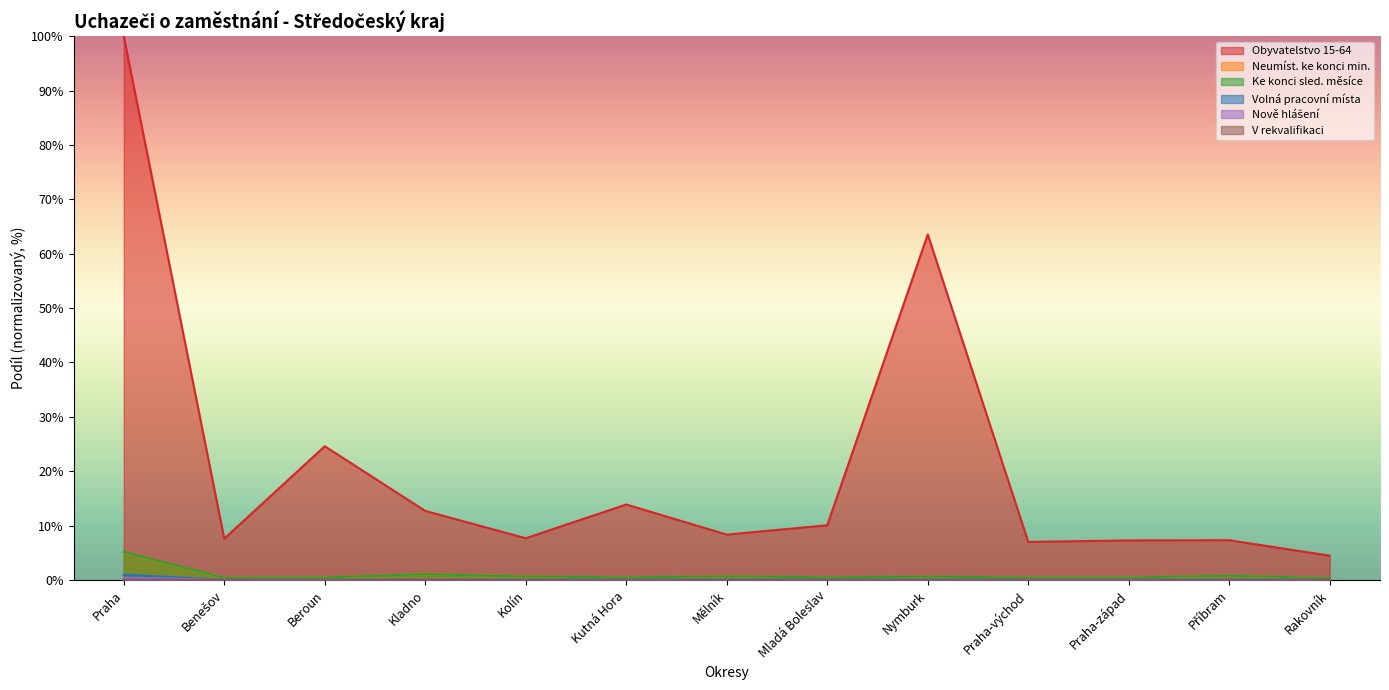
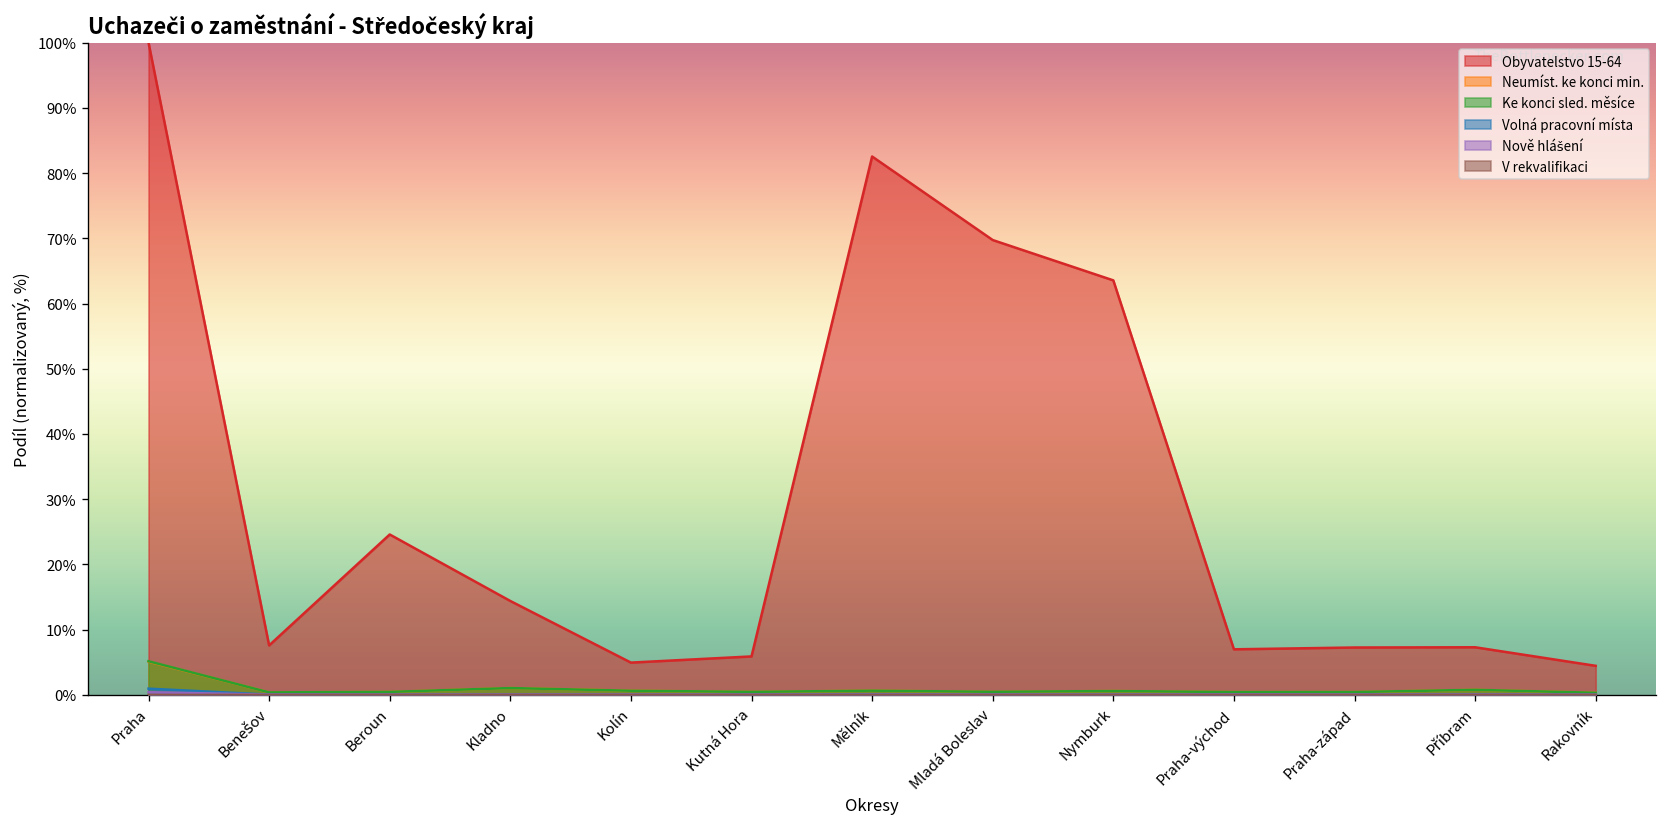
  {
    "Obyvatelstvo 15-64": {
      "Praha": "100%",
      "Benešov": "8%",
      "Beroun": "25%",
-     "Kladno": "13%",
-     "Kolín": "8%",
-     "Kutná Hora": "14%",
-     "Mělník": "8%",
-     "Mladá Boleslav": "10%",
+     "Kladno": "14%",
+     "Kolín": "5%",
+     "Kutná Hora": "6%",
+     "Mělník": "83%",
+     "Mladá Boleslav": "70%",
      "Nymburk": "64%",
      "Praha-východ": "7%",
      "Praha-západ": "7%",
      "Příbram": "7%",
      "Rakovník": "4%"
    },
    "Ke konci sled. měsíce": {
      "Praha": "5%",
      "Kladno": "1%",
      "Kolín": "1%",
      "Mělník": "1%",
      "Nymburk": "1%",
      "Příbram": "1%"
    },
    "Volná pracovní místa": {
      "Praha": "1%"
    }
  }
